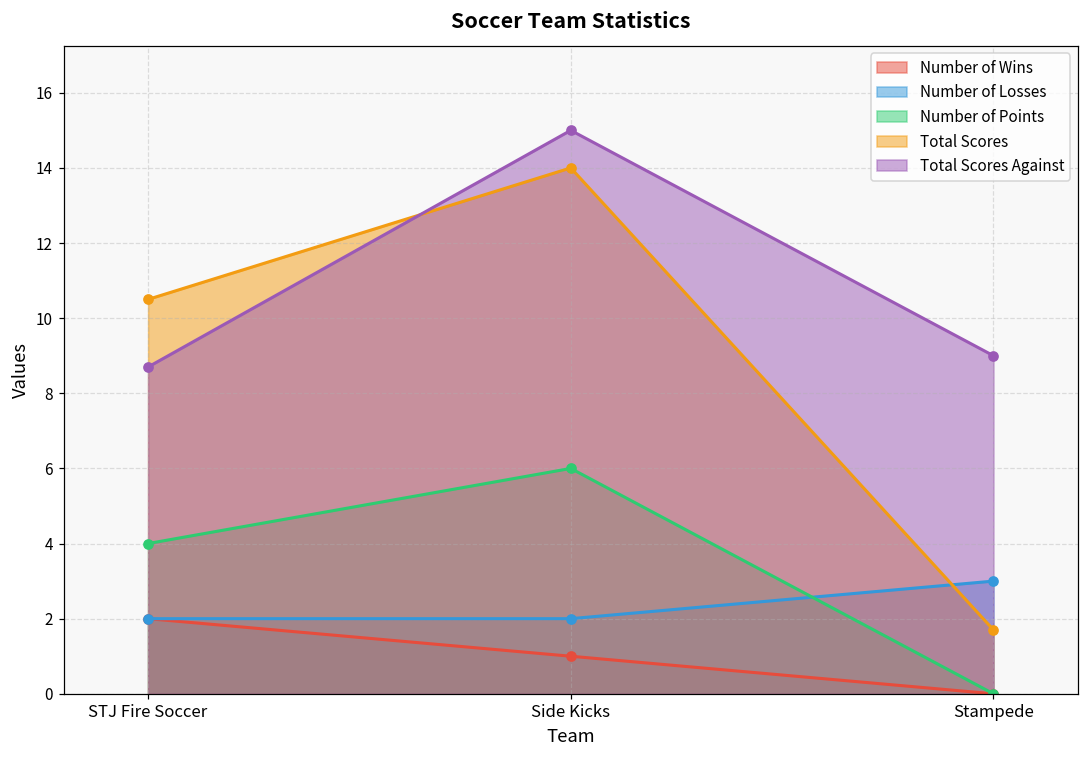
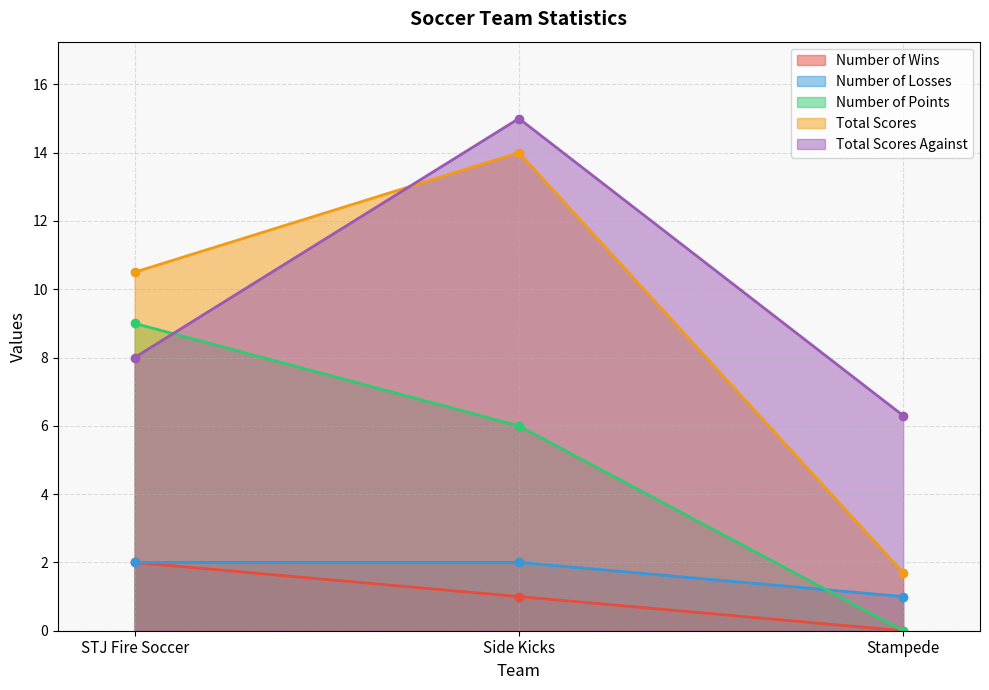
  {
    "Number of Wins": {
      "Side Kicks": 1.0
    },
    "Number of Losses": {
      "Side Kicks": 2,
-     "Stampede": 3
+     "Stampede": 1
    },
    "Number of Points": {
-     "STJ Fire Soccer": 4,
+     "STJ Fire Soccer": 9,
      "Side Kicks": 6
    },
    "Total Scores": {
      "STJ Fire Soccer": 10.5,
      "Side Kicks": 14.0,
      "Stampede": 1.7
    },
    "Total Scores Against": {
-     "STJ Fire Soccer": 8.7,
+     "STJ Fire Soccer": 8.0,
      "Side Kicks": 15.0,
-     "Stampede": 9.0
+     "Stampede": 6.3
    }
  }
